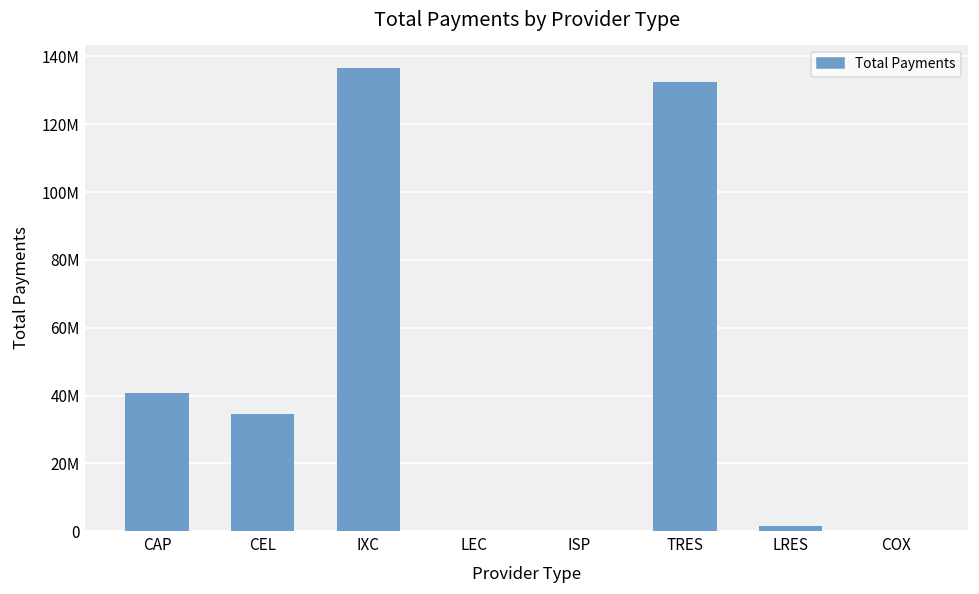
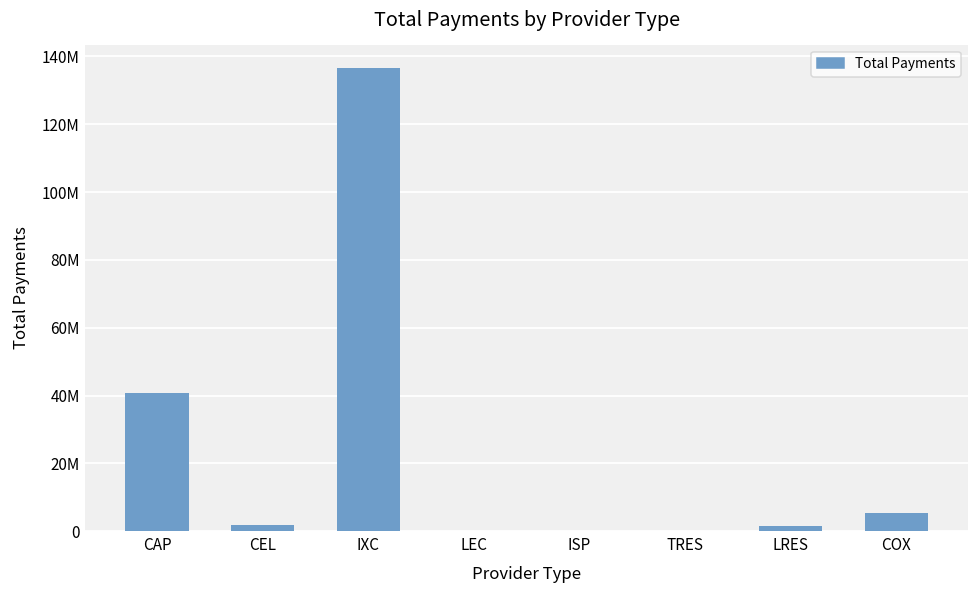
  {
    "CAP": 41000000,
-   "CEL": 35000000,
+   "CEL": 2000000,
    "IXC": 137000000,
-   "TRES": 132000000,
+   "TRES": 0,
    "LRES": 1000000,
-   "COX": 0
+   "COX": 5000000
  }
